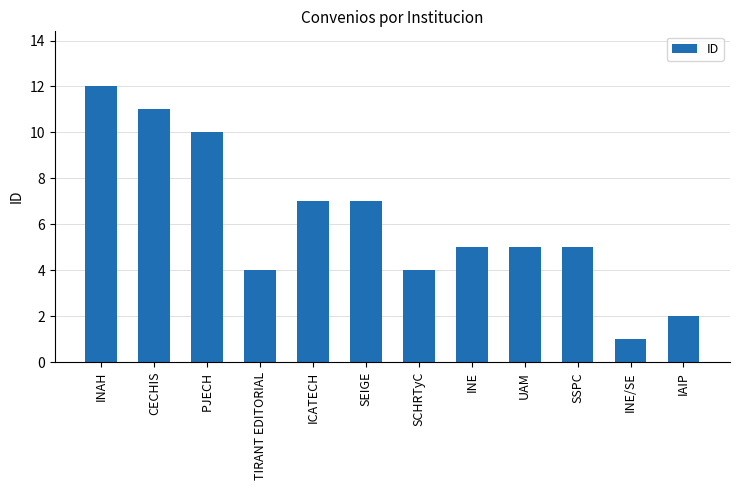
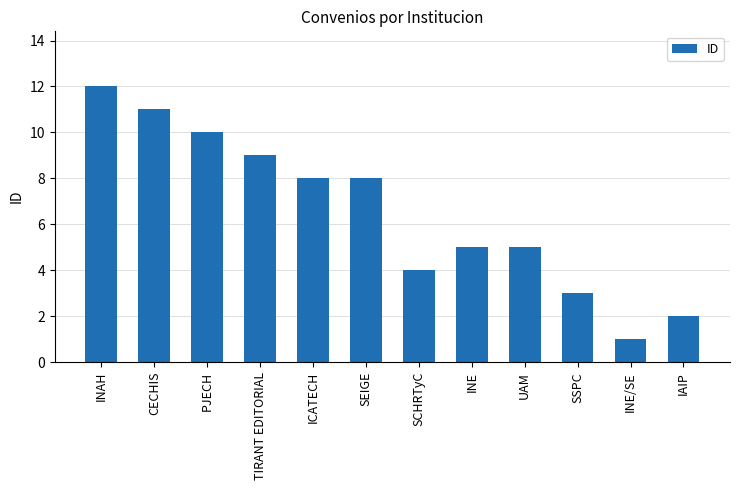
  {
    "INAH": 12,
    "CECHIS": 11,
    "PJECH": 10,
-   "TIRANT EDITORIAL": 4,
-   "ICATECH": 7,
-   "SEIGE": 7,
+   "TIRANT EDITORIAL": 9,
+   "ICATECH": 8,
+   "SEIGE": 8,
    "SCHRTyC": 4,
    "INE": 5,
    "UAM": 5,
-   "SSPC": 5,
+   "SSPC": 3,
    "INE/SE": 1,
    "IAIP": 2
  }
